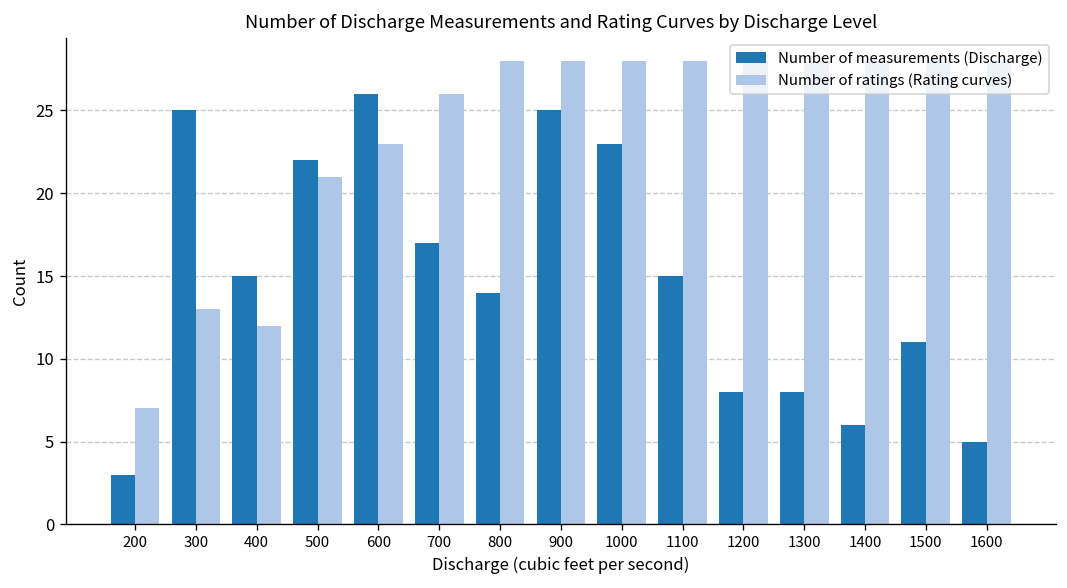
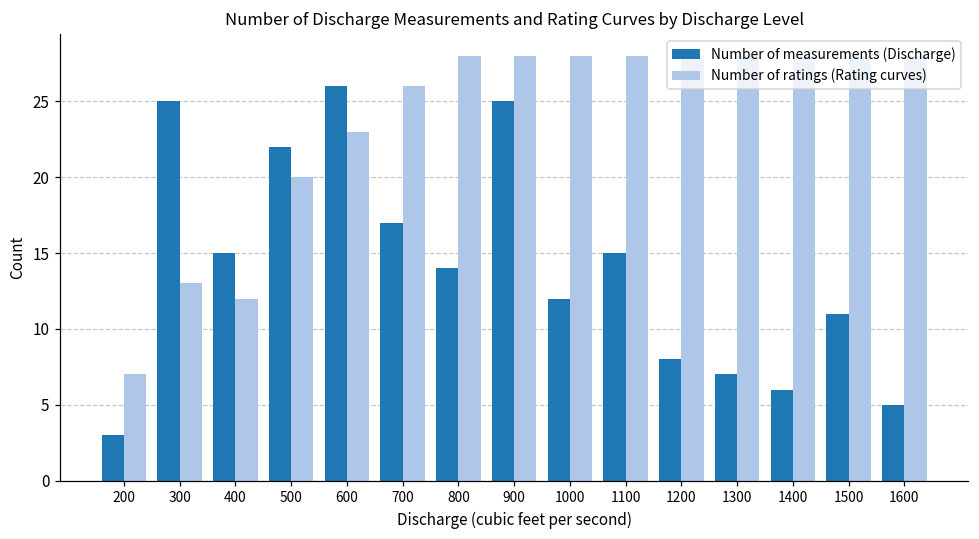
  {
    "Number of measurements (Discharge)": {
      "200": 3,
      "300": 25,
      "400": 15,
      "500": 22,
      "600": 26,
      "700": 17,
      "800": 14,
      "900": 25,
-     "1000": 23,
+     "1000": 12,
      "1100": 15,
      "1200": 8,
-     "1300": 8,
+     "1300": 7,
      "1400": 6,
      "1500": 11,
      "1600": 5
    },
    "Number of ratings (Rating curves)": {
      "200": 7,
      "300": 13,
      "400": 12,
-     "500": 21,
+     "500": 20,
      "600": 23,
      "700": 26,
      "800": 28,
      "900": 28,
      "1000": 28,
      "1100": 28
    }
  }
